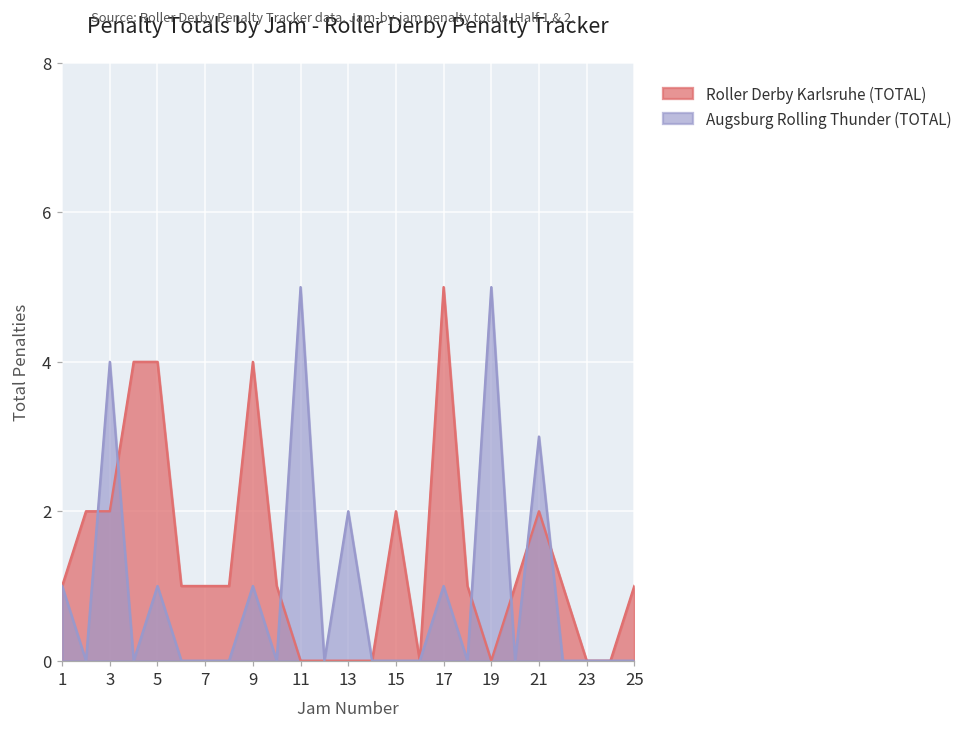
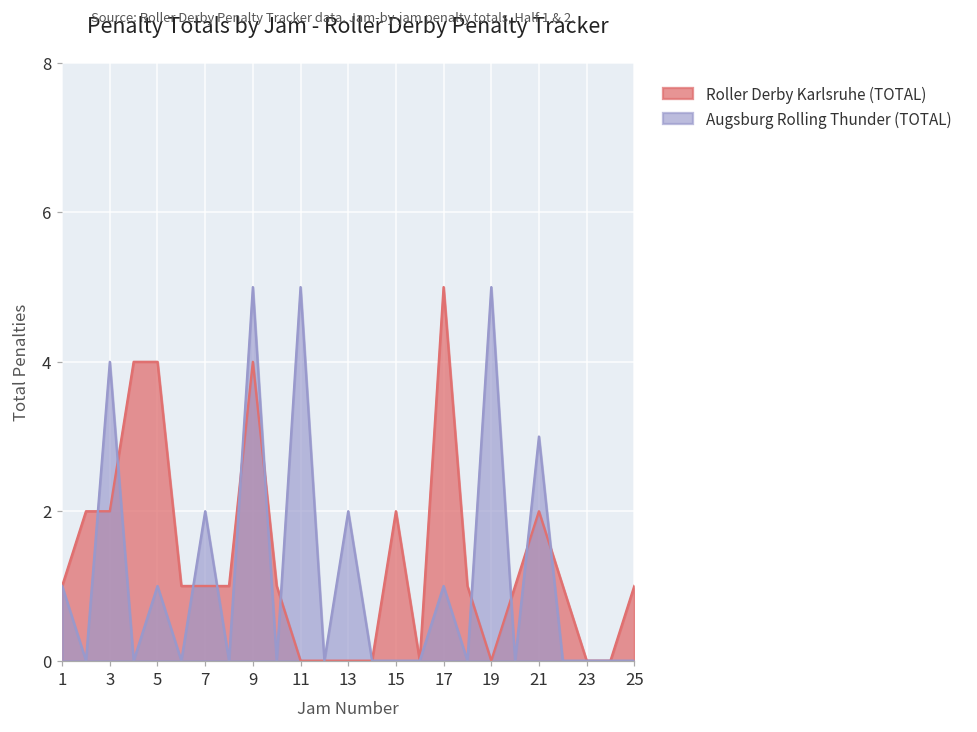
  {
    "Roller Derby Karlsruhe (TOTAL)": {
      "3": 2,
      "5": 4,
      "7": 1,
      "9": 4,
      "11": 0,
      "13": 0,
      "15": 2,
      "17": 5,
      "19": 0,
      "21": 2,
      "25": 1
    },
    "Augsburg Rolling Thunder (TOTAL)": {
      "3": 4,
      "5": 1,
-     "7": 0,
-     "9": 1,
+     "7": 2,
+     "9": 5,
      "11": 5,
      "13": 2,
      "15": 0,
      "17": 1,
      "19": 5,
      "21": 3,
      "25": 0
    }
  }
